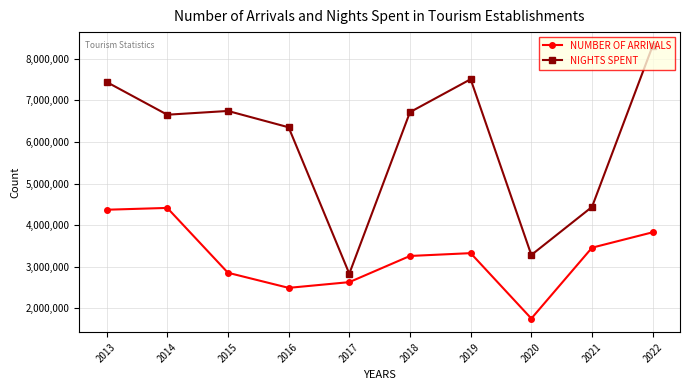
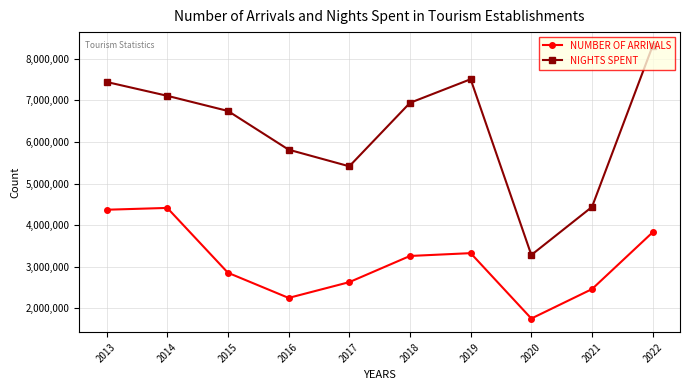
  {
    "NUMBER OF ARRIVALS": {
      "2013": "4,400,000",
      "2014": "4,400,000",
      "2015": "2,900,000",
-     "2016": "2,500,000",
+     "2016": "2,300,000",
      "2017": "2,600,000",
      "2018": "3,300,000",
      "2019": "3,300,000",
      "2020": "1,800,000",
-     "2021": "3,500,000",
+     "2021": "2,500,000",
      "2022": "3,800,000"
    },
    "NIGHTS SPENT": {
      "2013": "7,400,000",
-     "2014": "6,700,000",
+     "2014": "7,100,000",
      "2015": "6,700,000",
-     "2016": "6,400,000",
-     "2017": "2,800,000",
-     "2018": "6,700,000",
+     "2016": "5,800,000",
+     "2017": "5,400,000",
+     "2018": "6,900,000",
      "2019": "7,500,000",
      "2020": "3,300,000",
      "2021": "4,400,000"
    }
  }
